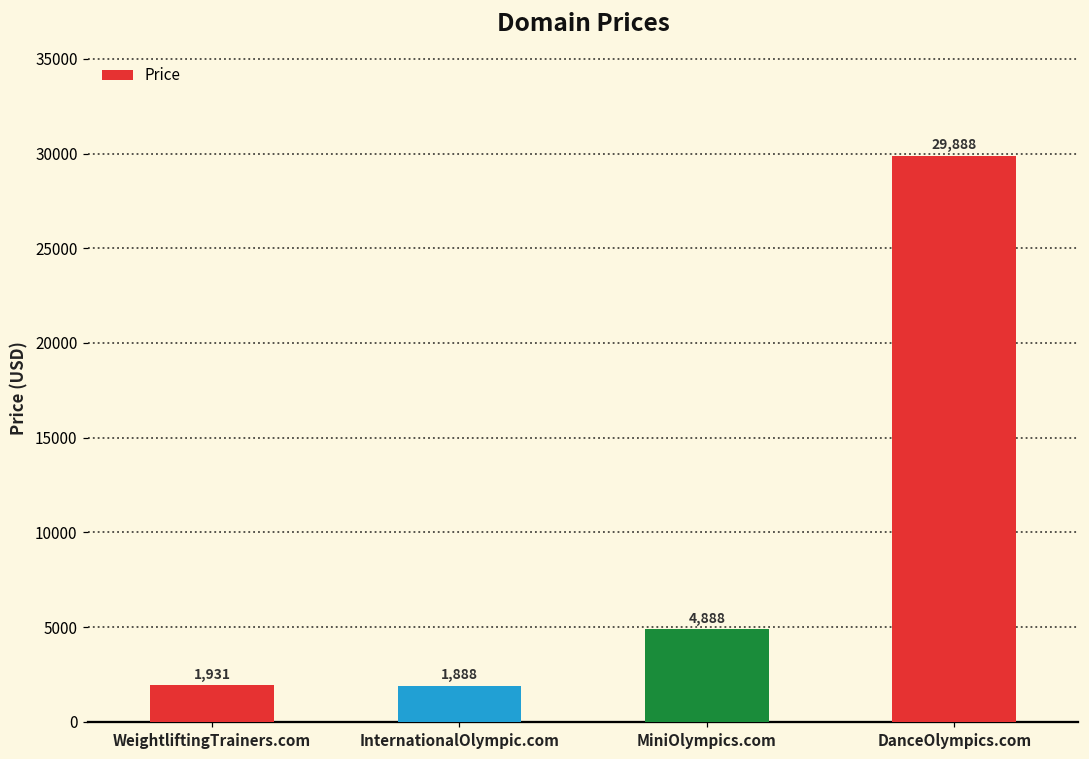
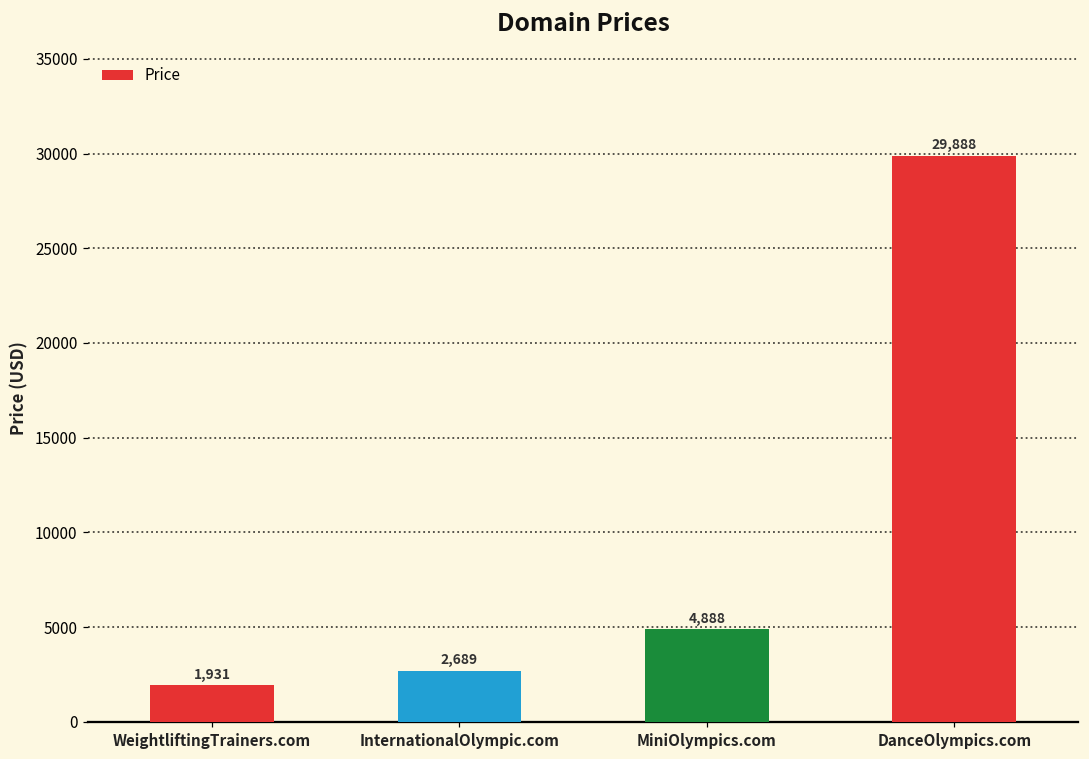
  {
    "WeightliftingTrainers.com": "1,931",
-   "InternationalOlympic.com": "1,888",
+   "InternationalOlympic.com": "2,689",
    "MiniOlympics.com": "4,888",
    "DanceOlympics.com": "29,888"
  }
